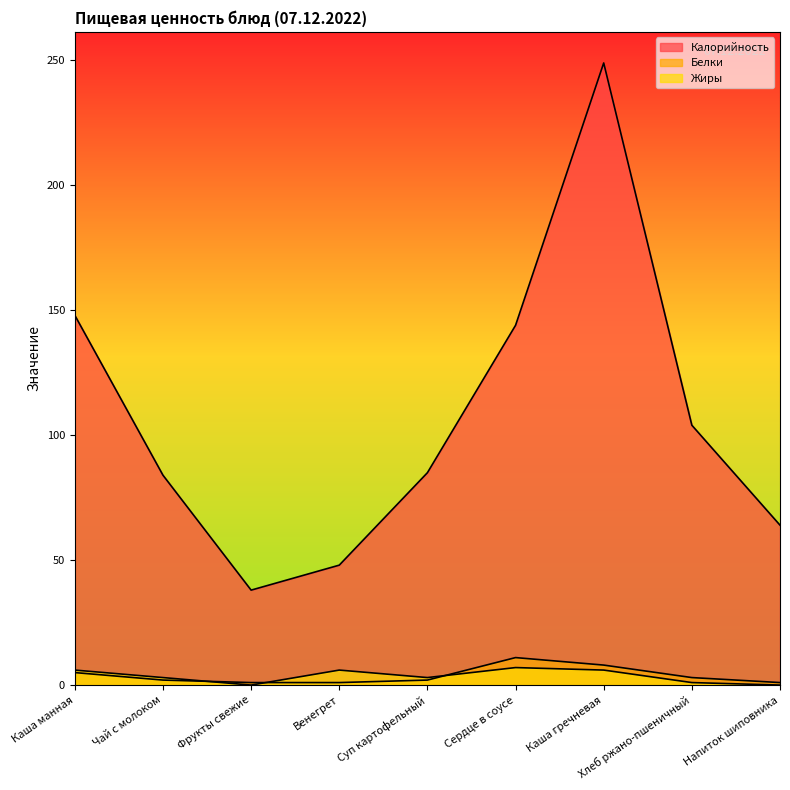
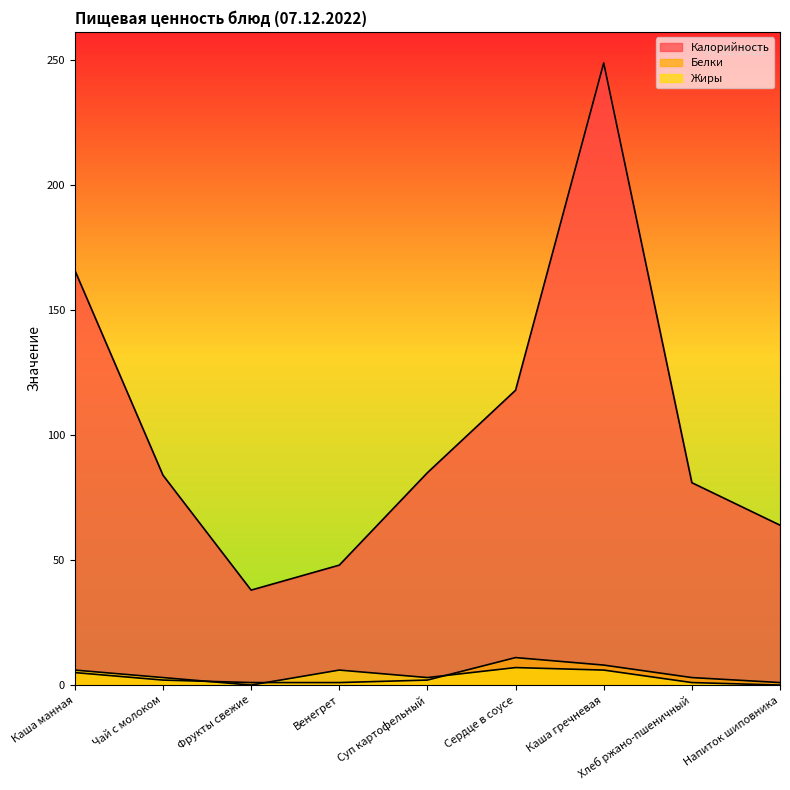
  {
    "Калорийность": {
-     "Каша манная": 148,
+     "Каша манная": 166,
      "Чай с молоком": 84,
      "Фрукты свежие": 38,
      "Венегрет": 48,
      "Суп картофельный": 85,
-     "Сердце в соусе": 144,
+     "Сердце в соусе": 118,
      "Каша гречневая": 249,
-     "Хлеб ржано-пшеничный": 104,
+     "Хлеб ржано-пшеничный": 81,
      "Напиток шиповника": 64
    }
  }
